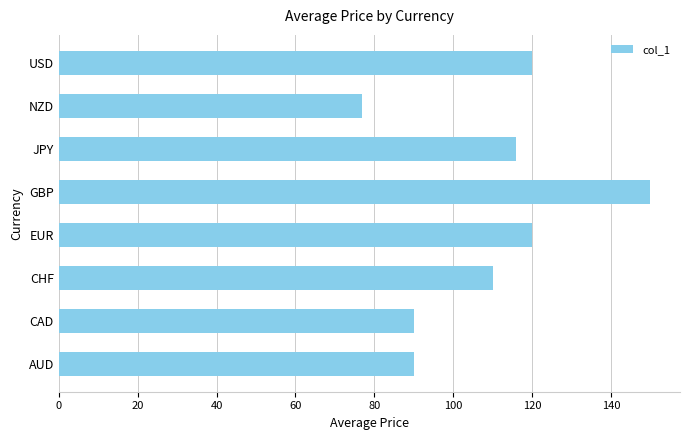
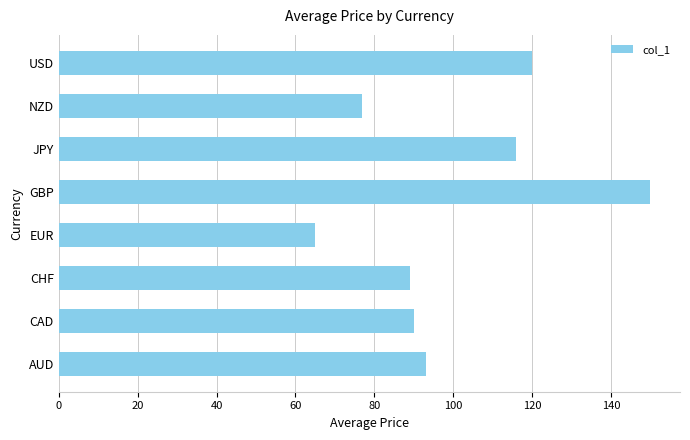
  {
    "USD": 120,
    "NZD": 77,
    "JPY": 116,
    "GBP": 150,
-   "EUR": 120,
-   "CHF": 110,
+   "EUR": 65,
+   "CHF": 89,
    "CAD": 90,
-   "AUD": 90
+   "AUD": 93
  }
